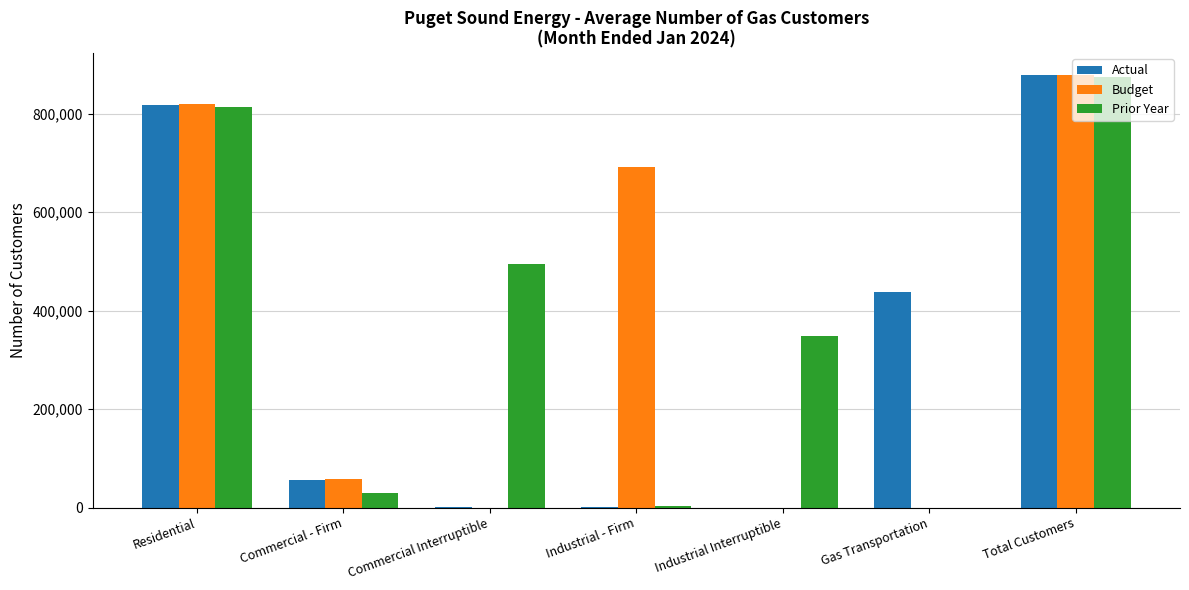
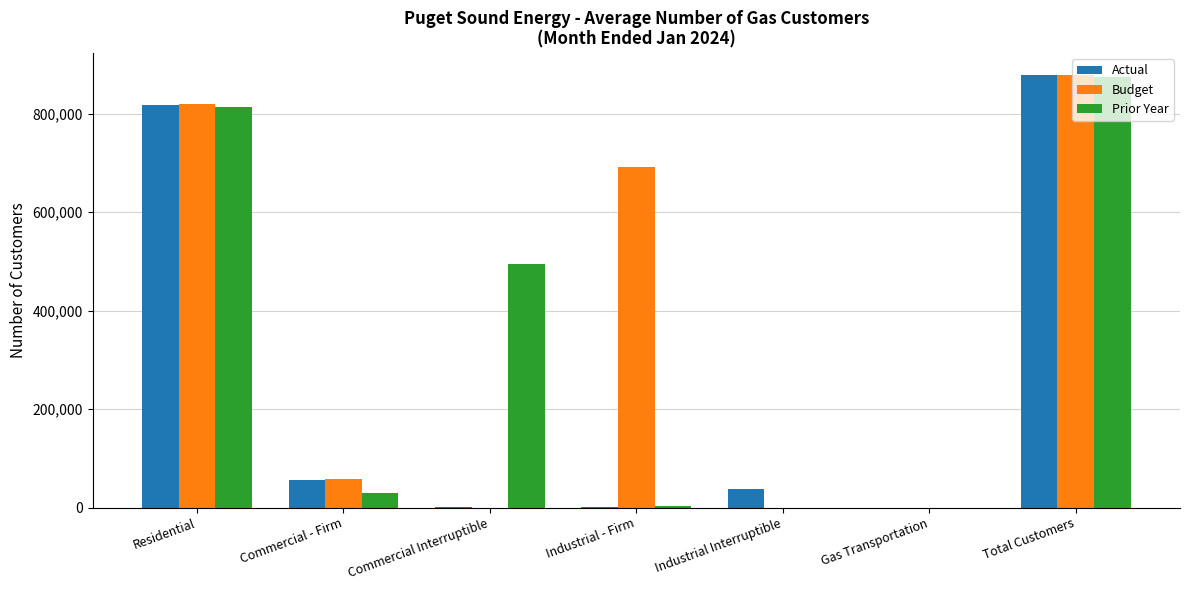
  {
    "Actual": {
      "Residential": "820,000",
      "Commercial - Firm": "60,000",
-     "Industrial Interruptible": "0",
-     "Gas Transportation": "440,000",
+     "Industrial Interruptible": "40,000",
+     "Gas Transportation": "0",
      "Total Customers": "880,000"
    },
    "Budget": {
      "Residential": "820,000",
      "Commercial - Firm": "60,000",
      "Industrial - Firm": "690,000"
    },
    "Prior Year": {
      "Residential": "810,000",
      "Commercial - Firm": "30,000",
      "Commercial Interruptible": "490,000",
-     "Industrial Interruptible": "350,000"
+     "Industrial Interruptible": "0"
    }
  }
